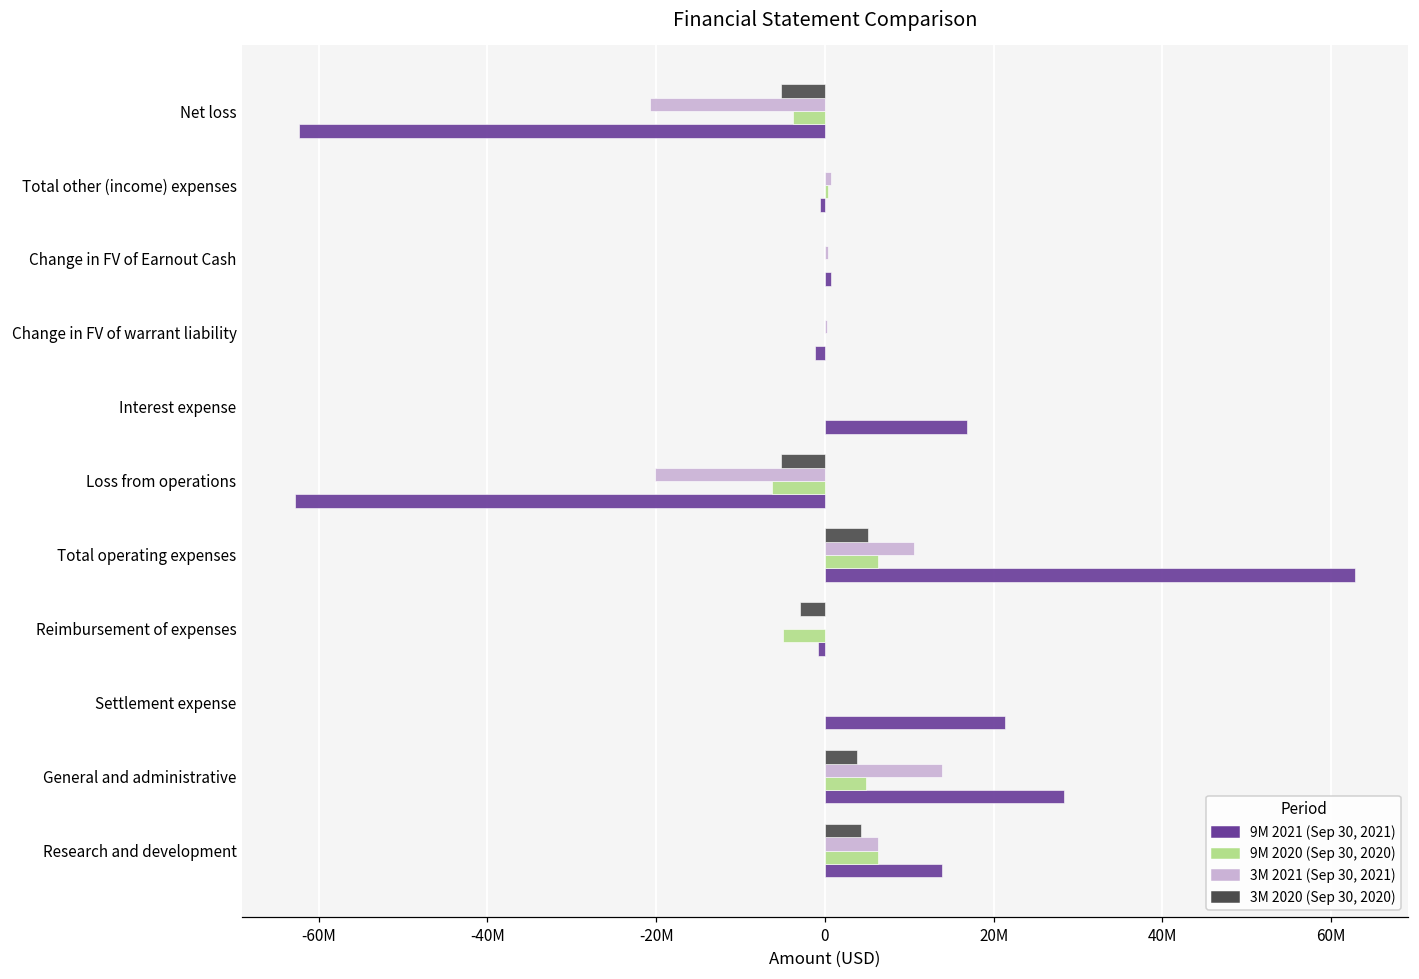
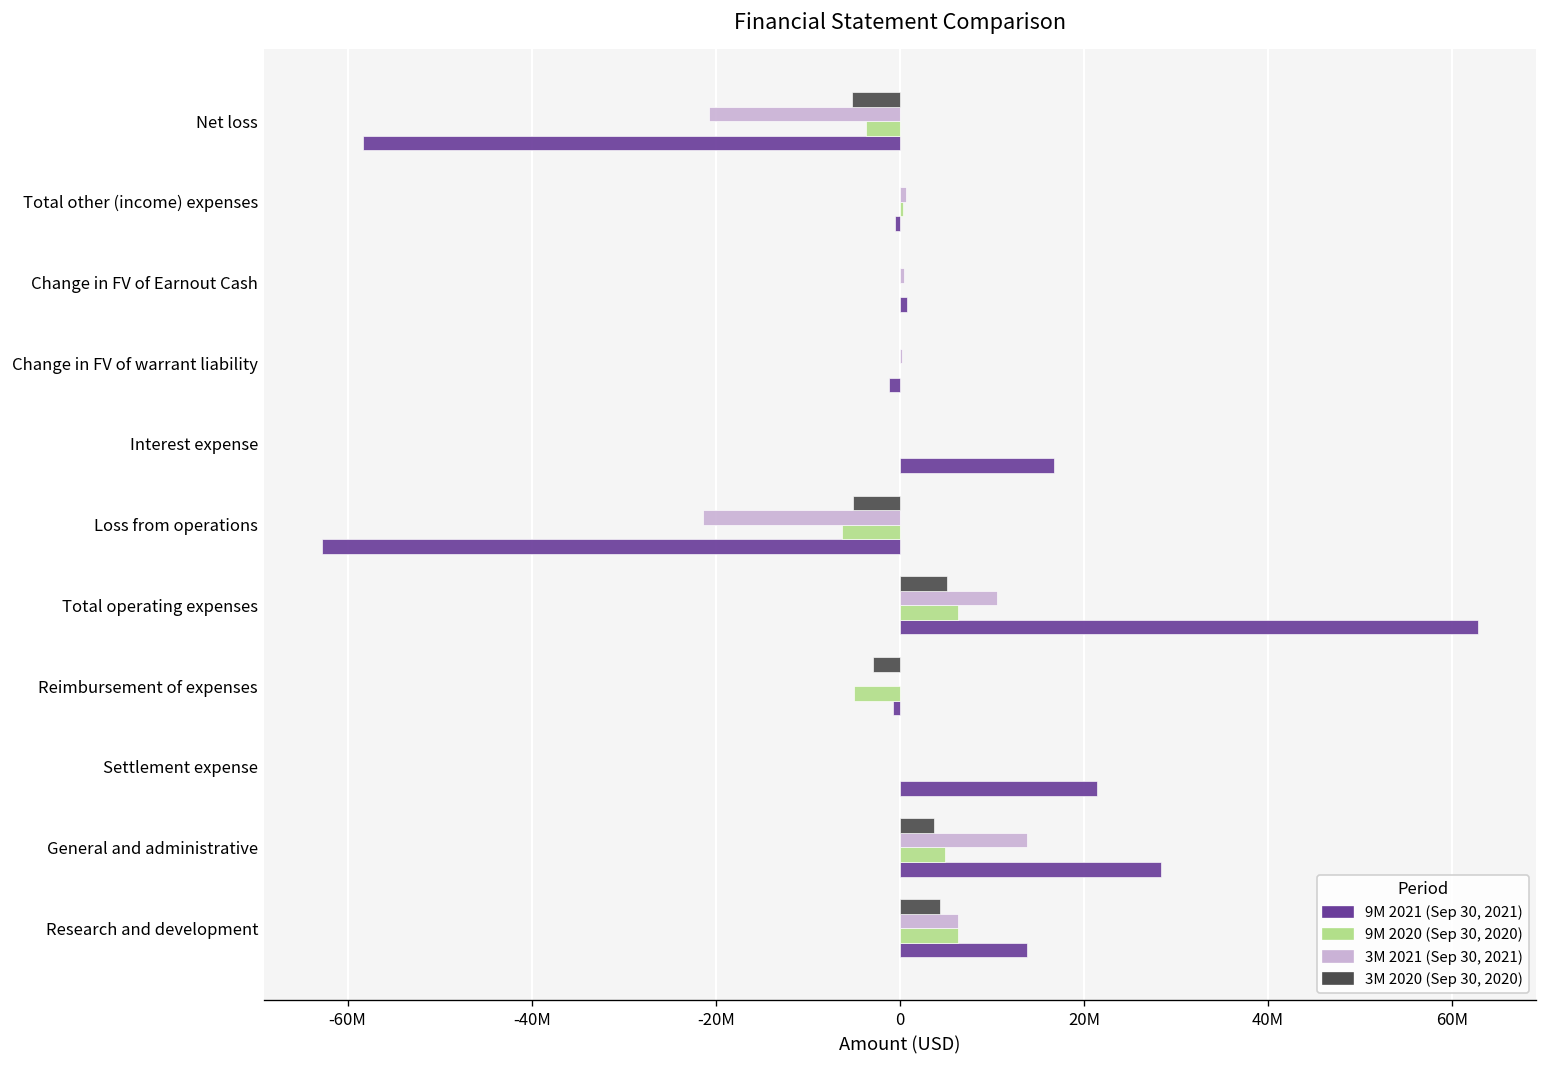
  {
    "9M 2021 (Sep 30, 2021)": {
-     "Net loss": -62000000,
+     "Net loss": -58000000,
      "Total other (income) expenses": -1000000,
      "Change in FV of Earnout Cash": 1000000,
      "Change in FV of warrant liability": -1000000,
      "Interest expense": 17000000,
      "Loss from operations": -63000000,
      "Total operating expenses": 63000000,
      "Reimbursement of expenses": -1000000,
      "Settlement expense": 21000000,
      "General and administrative": 28000000,
      "Research and development": 14000000
    },
    "9M 2020 (Sep 30, 2020)": {
      "Net loss": -4000000,
      "Total other (income) expenses": 0,
      "Change in FV of Earnout Cash": 0,
      "Change in FV of warrant liability": 0,
      "Loss from operations": -6000000,
      "Total operating expenses": 6000000,
      "Reimbursement of expenses": -5000000,
      "Settlement expense": 0,
      "General and administrative": 5000000,
      "Research and development": 6000000
    },
    "3M 2021 (Sep 30, 2021)": {
      "Net loss": -21000000,
      "Total other (income) expenses": 1000000,
      "Change in FV of Earnout Cash": 0,
-     "Loss from operations": -20000000,
+     "Loss from operations": -21000000,
      "Total operating expenses": 11000000,
      "Reimbursement of expenses": 0,
      "Settlement expense": 0,
      "General and administrative": 14000000,
      "Research and development": 6000000
    },
    "3M 2020 (Sep 30, 2020)": {
      "Net loss": -5000000,
      "Change in FV of Earnout Cash": 0,
      "Change in FV of warrant liability": 0,
      "Loss from operations": -5000000,
      "Total operating expenses": 5000000,
      "Reimbursement of expenses": -3000000,
      "Settlement expense": 0,
      "General and administrative": 4000000,
      "Research and development": 4000000
    }
  }
